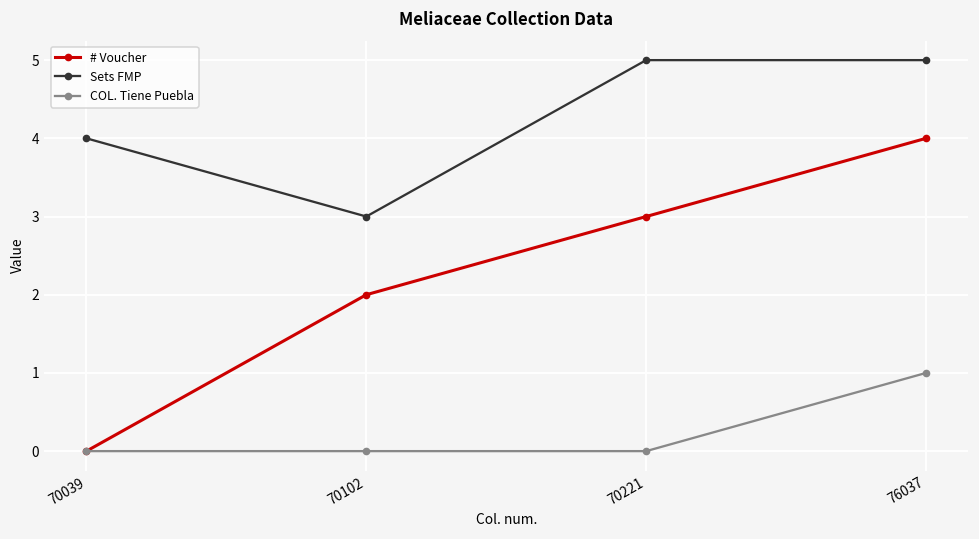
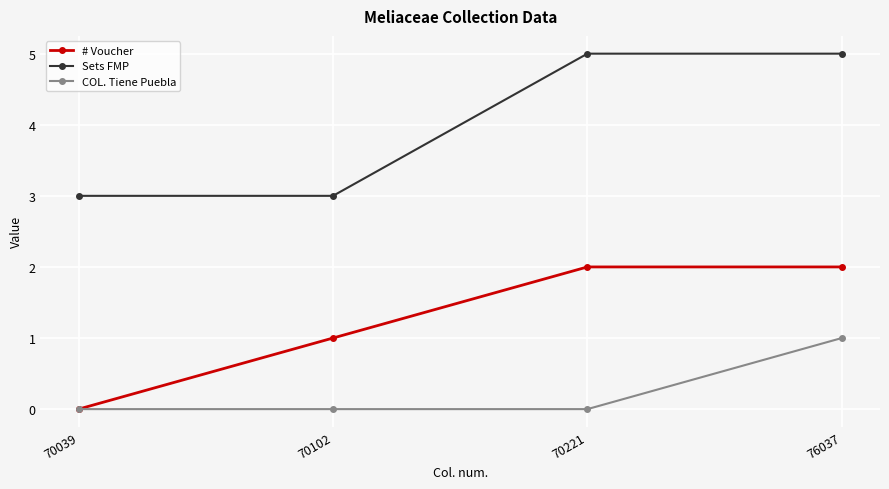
  {
    "# Voucher": {
-     "70102": 2,
-     "70221": 3,
-     "76037": 4
+     "70102": 1,
+     "70221": 2,
+     "76037": 2
    },
    "Sets FMP": {
-     "70039": 4,
+     "70039": 3,
      "70102": 3,
      "70221": 5,
      "76037": 5
    },
    "COL. Tiene Puebla": {
      "70102": 0,
      "70221": 0,
      "76037": 1
    }
  }
